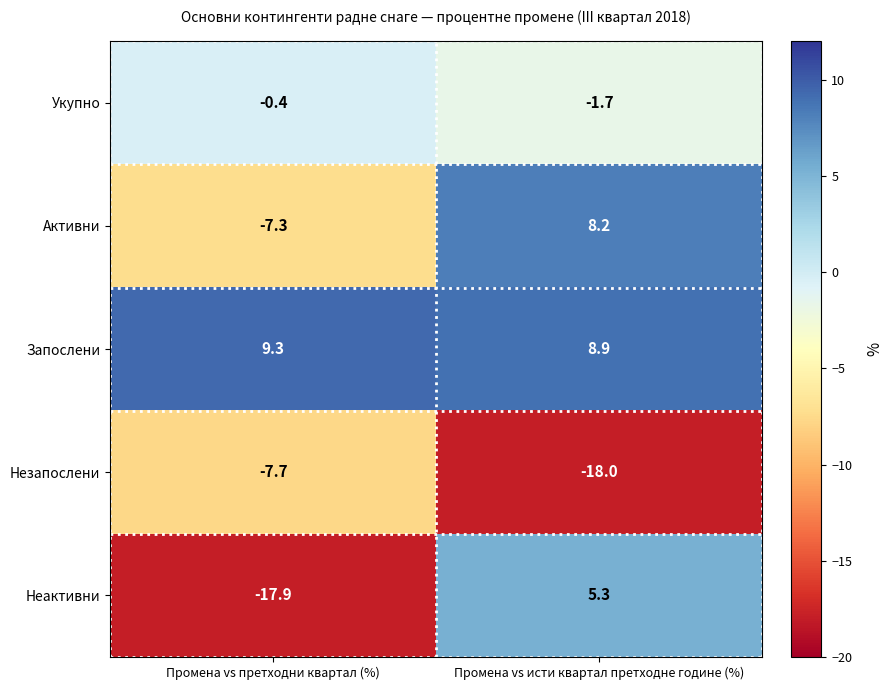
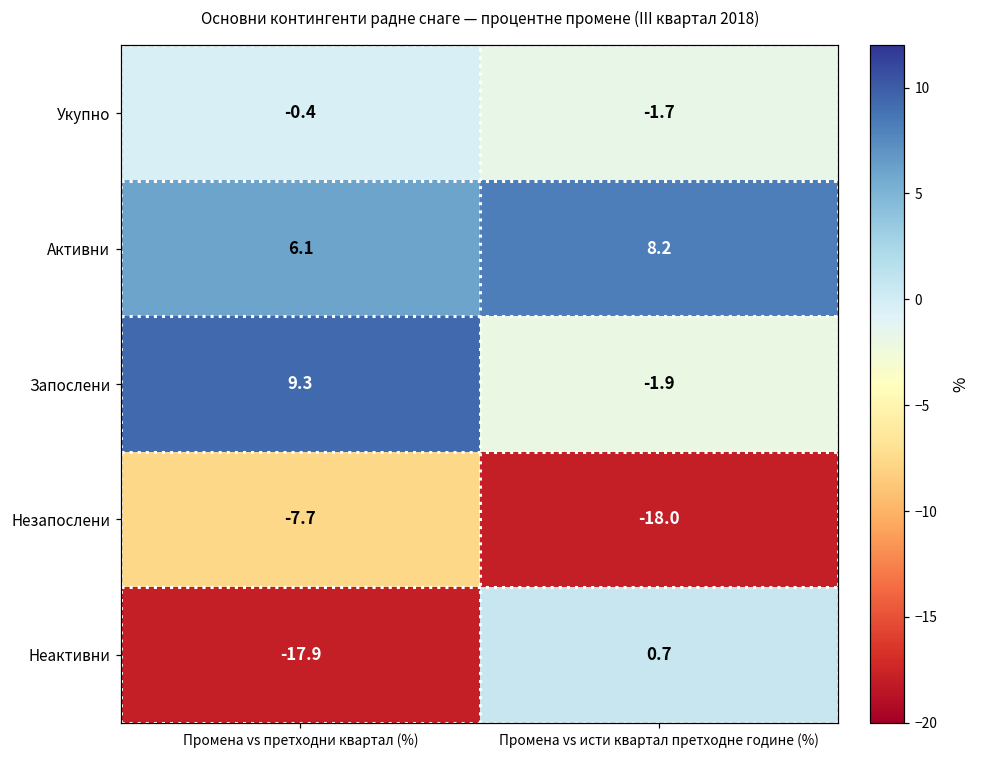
  {
    "Укупно": {
      "Промена vs претходни квартал (%)": -0.4,
      "Промена vs исти квартал претходне године (%)": -1.7
    },
    "Активни": {
-     "Промена vs претходни квартал (%)": -7.3,
+     "Промена vs претходни квартал (%)": 6.1,
      "Промена vs исти квартал претходне године (%)": 8.2
    },
    "Запослени": {
      "Промена vs претходни квартал (%)": 9.3,
-     "Промена vs исти квартал претходне године (%)": 8.9
+     "Промена vs исти квартал претходне године (%)": -1.9
    },
    "Незапослени": {
      "Промена vs претходни квартал (%)": -7.7,
      "Промена vs исти квартал претходне године (%)": -18.0
    },
    "Неактивни": {
      "Промена vs претходни квартал (%)": -17.9,
-     "Промена vs исти квартал претходне године (%)": 5.3
+     "Промена vs исти квартал претходне године (%)": 0.7
    }
  }
